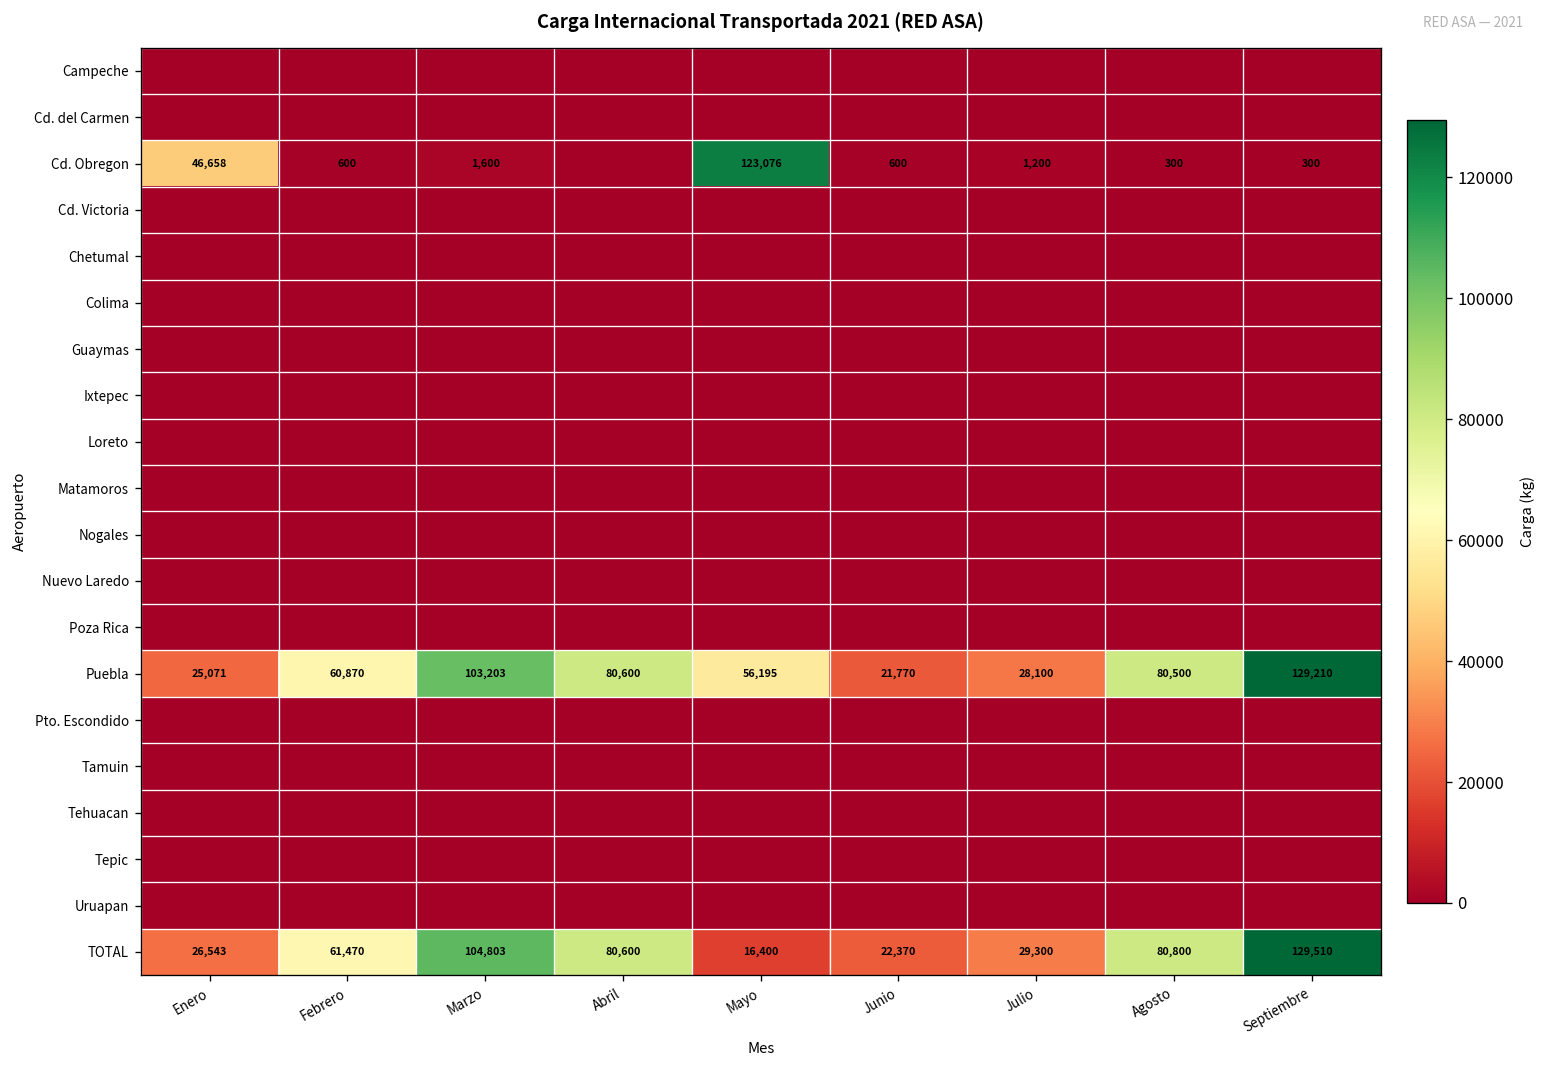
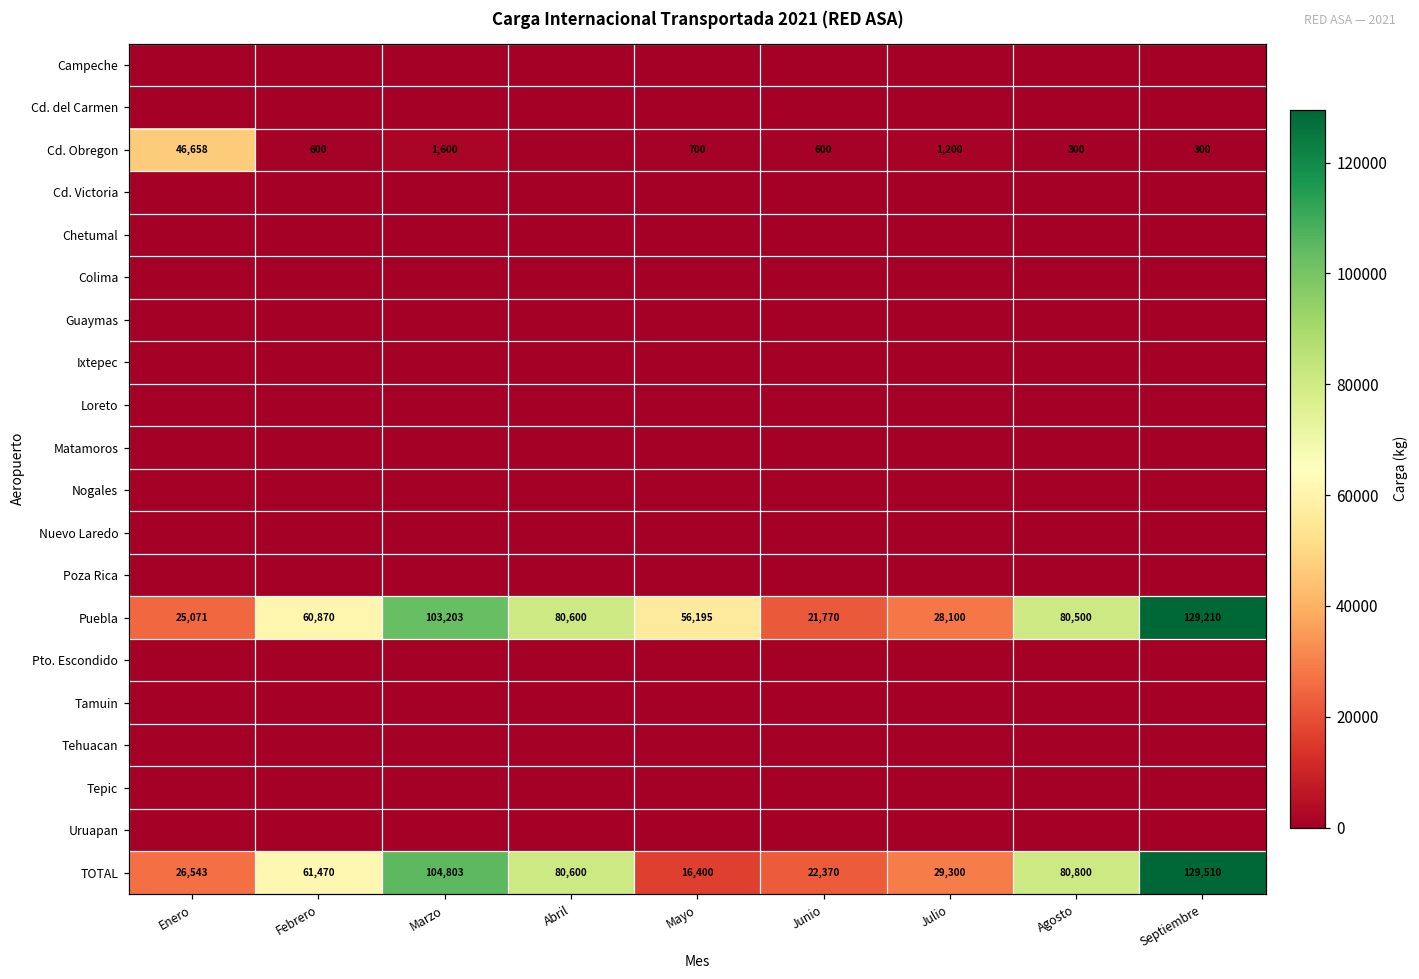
  {
    "Cd. Obregon": {
      "Enero": "46,658",
      "Febrero": "600",
      "Marzo": "1,600",
-     "Mayo": "123,076",
+     "Mayo": "700",
      "Junio": "600",
      "Julio": "1,200",
      "Agosto": "300",
      "Septiembre": "300"
    },
    "Puebla": {
      "Enero": "25,071",
      "Febrero": "60,870",
      "Marzo": "103,203",
      "Abril": "80,600",
      "Mayo": "56,195",
      "Junio": "21,770",
      "Julio": "28,100",
      "Agosto": "80,500",
      "Septiembre": "129,210"
    },
    "TOTAL": {
      "Enero": "26,543",
      "Febrero": "61,470",
      "Marzo": "104,803",
      "Abril": "80,600",
      "Mayo": "16,400",
      "Junio": "22,370",
      "Julio": "29,300",
      "Agosto": "80,800",
      "Septiembre": "129,510"
    }
  }
